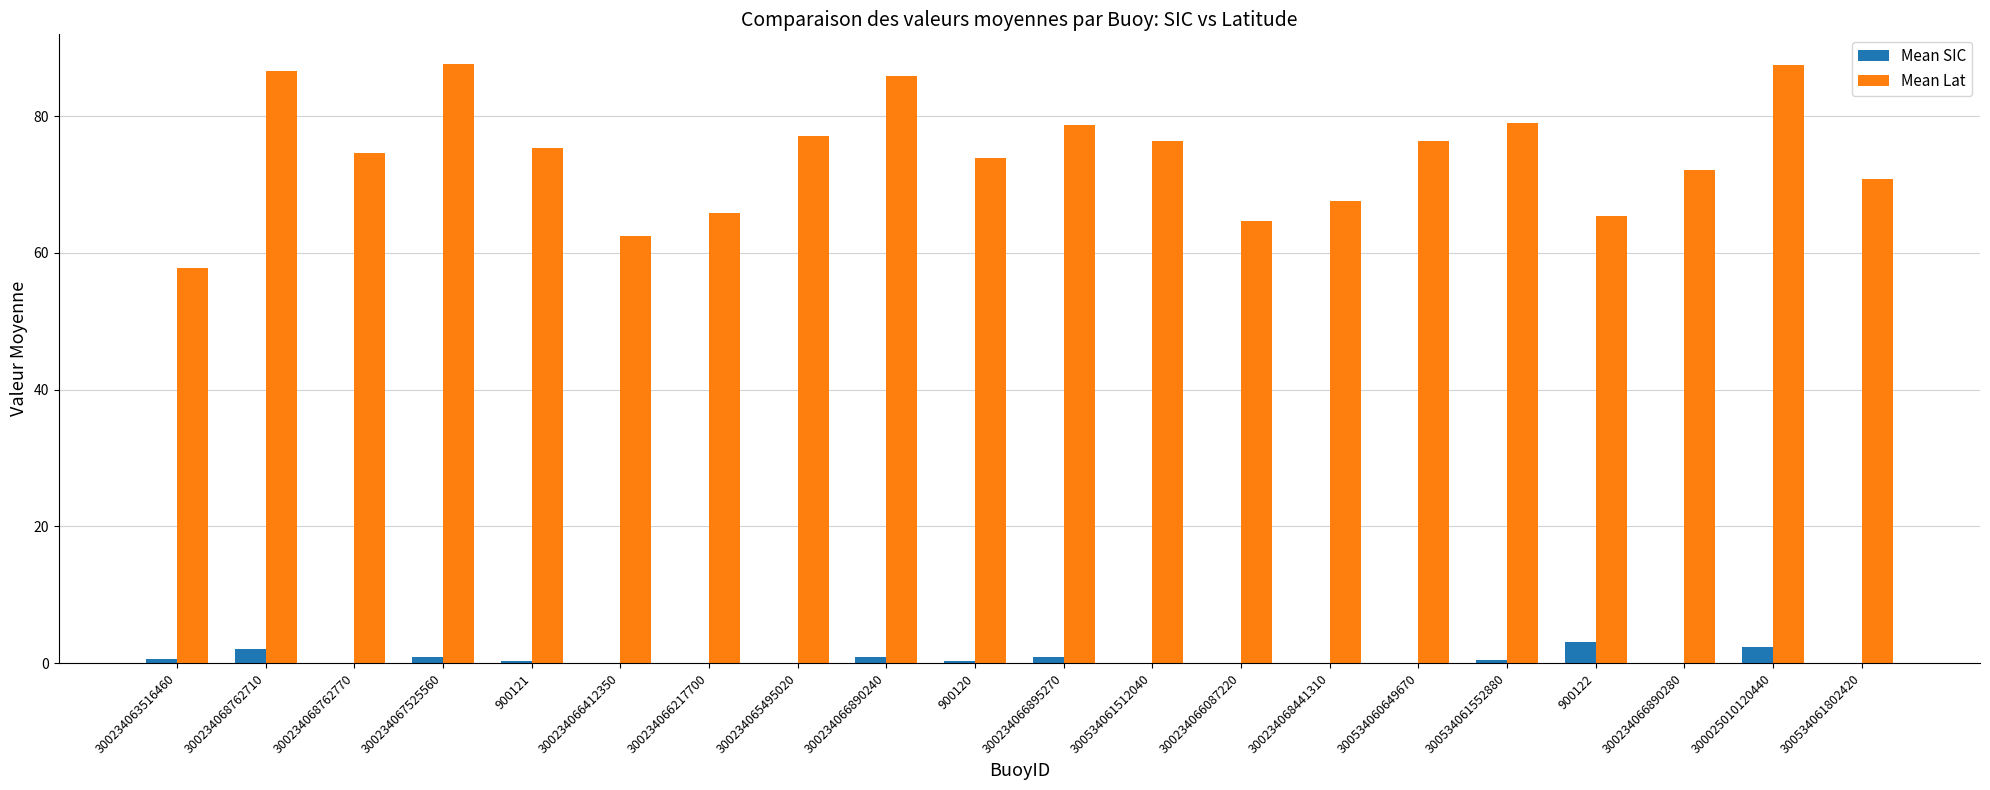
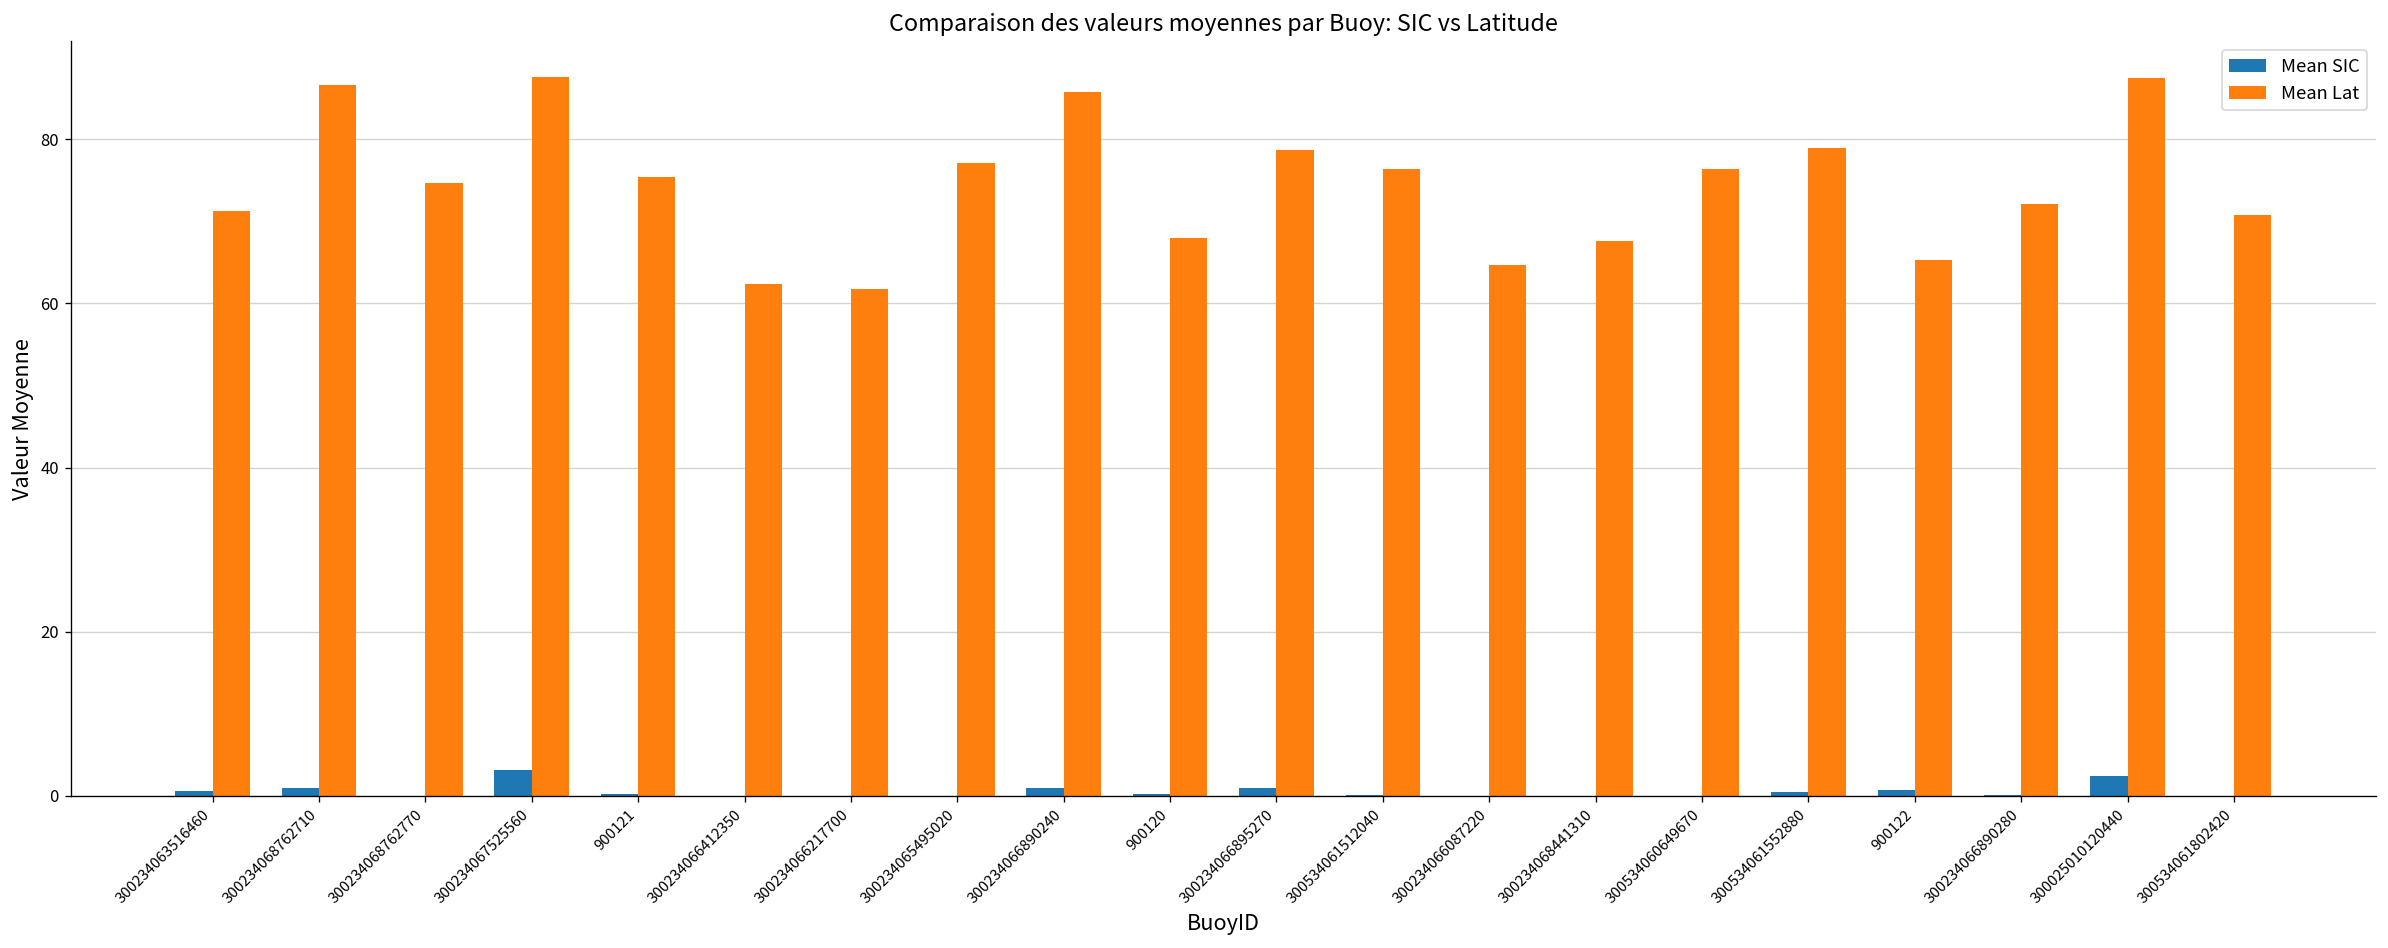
  {
    "Mean SIC": {
      "300234063516460": 1,
-     "300234068762710": 2,
+     "300234068762710": 1,
      "300234068762770": 0,
-     "300234067525560": 1,
+     "300234067525560": 3,
      "300234066412350": 0,
      "300234066217700": 0,
      "300234065495020": 0,
      "300234066890240": 1,
      "300234066895270": 1,
      "300234066087220": 0,
      "300234068441310": 0,
      "300534060649670": 0,
      "300534061552880": 1,
-     "900122": 3,
+     "900122": 1,
      "300025010120440": 2,
      "300534061802420": 0
    },
    "Mean Lat": {
-     "300234063516460": 58,
+     "300234063516460": 71,
      "300234068762710": 87,
      "300234068762770": 75,
      "300234067525560": 88,
      "900121": 75,
      "300234066412350": 62,
-     "300234066217700": 66,
+     "300234066217700": 62,
      "300234065495020": 77,
      "300234066890240": 86,
-     "900120": 74,
+     "900120": 68,
      "300234066895270": 79,
      "300534061512040": 76,
      "300234066087220": 65,
      "300234068441310": 68,
      "300534060649670": 76,
      "300534061552880": 79,
      "900122": 65,
      "300234066890280": 72,
      "300025010120440": 88,
      "300534061802420": 71
    }
  }
